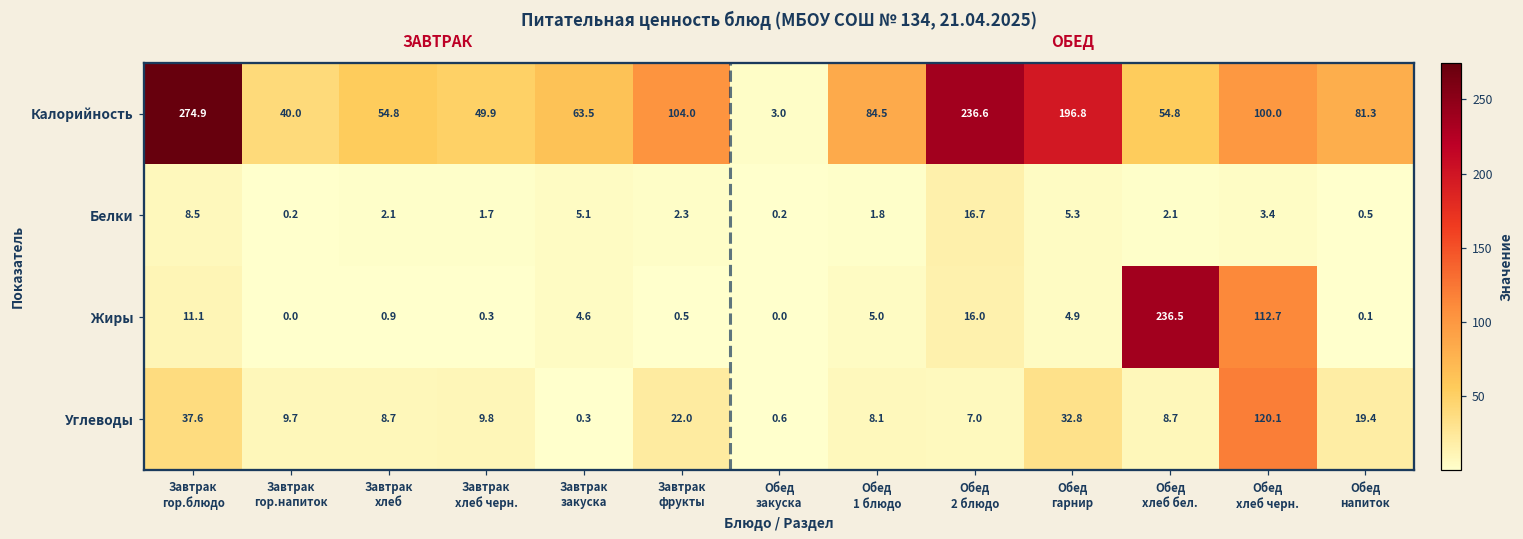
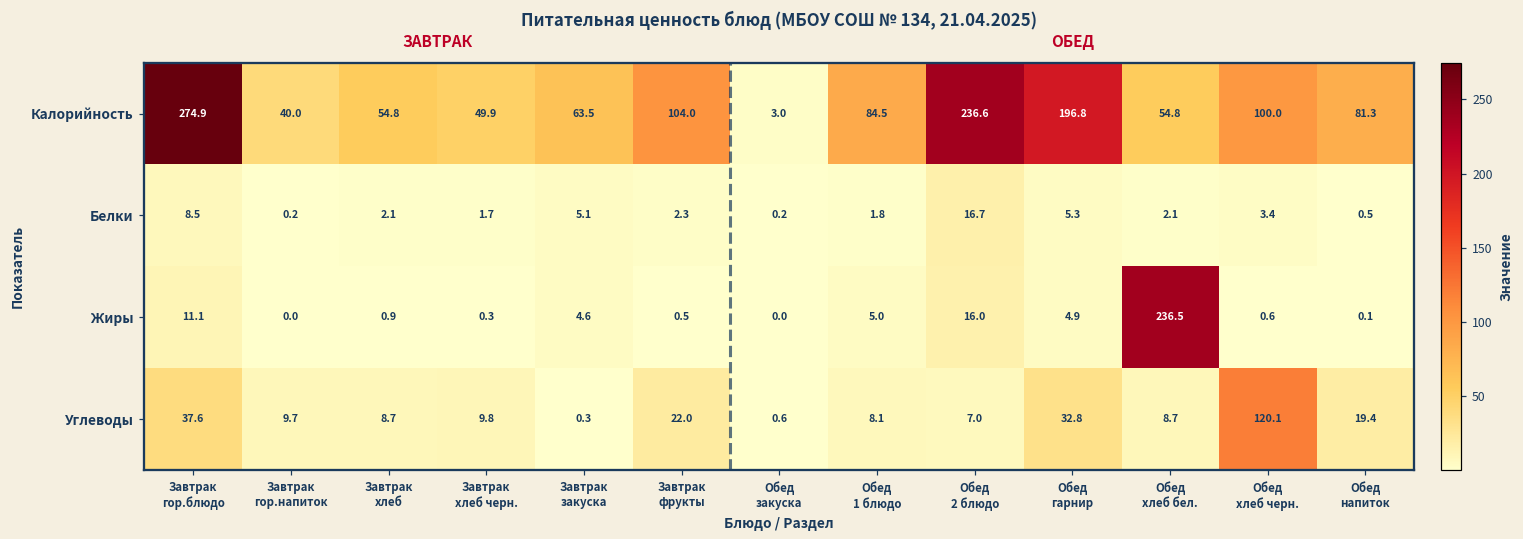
  {
    "Калорийность": {
      "Завтрак гор.блюдо": 274.9,
      "Завтрак гор.напиток": 40.0,
      "Завтрак хлеб": 54.8,
      "Завтрак хлеб черн.": 49.9,
      "Завтрак закуска": 63.5,
      "Завтрак фрукты": 104.0,
      "Обед закуска": 3.0,
      "Обед 1 блюдо": 84.5,
      "Обед 2 блюдо": 236.6,
      "Обед гарнир": 196.8,
      "Обед хлеб бел.": 54.8,
      "Обед хлеб черн.": 100.0,
      "Обед напиток": 81.3
    },
    "Белки": {
      "Завтрак гор.блюдо": 8.5,
      "Завтрак гор.напиток": 0.2,
      "Завтрак хлеб": 2.1,
      "Завтрак хлеб черн.": 1.7,
      "Завтрак закуска": 5.1,
      "Завтрак фрукты": 2.3,
      "Обед закуска": 0.2,
      "Обед 1 блюдо": 1.8,
      "Обед 2 блюдо": 16.7,
      "Обед гарнир": 5.3,
      "Обед хлеб бел.": 2.1,
      "Обед хлеб черн.": 3.4,
      "Обед напиток": 0.5
    },
    "Жиры": {
      "Завтрак гор.блюдо": 11.1,
      "Завтрак гор.напиток": 0.0,
      "Завтрак хлеб": 0.9,
      "Завтрак хлеб черн.": 0.3,
      "Завтрак закуска": 4.6,
      "Завтрак фрукты": 0.5,
      "Обед закуска": 0.0,
      "Обед 1 блюдо": 5.0,
      "Обед 2 блюдо": 16.0,
      "Обед гарнир": 4.9,
      "Обед хлеб бел.": 236.5,
-     "Обед хлеб черн.": 112.7,
+     "Обед хлеб черн.": 0.6,
      "Обед напиток": 0.1
    },
    "Углеводы": {
      "Завтрак гор.блюдо": 37.6,
      "Завтрак гор.напиток": 9.7,
      "Завтрак хлеб": 8.7,
      "Завтрак хлеб черн.": 9.8,
      "Завтрак закуска": 0.3,
      "Завтрак фрукты": 22.0,
      "Обед закуска": 0.6,
      "Обед 1 блюдо": 8.1,
      "Обед 2 блюдо": 7.0,
      "Обед гарнир": 32.8,
      "Обед хлеб бел.": 8.7,
      "Обед хлеб черн.": 120.1,
      "Обед напиток": 19.4
    }
  }
